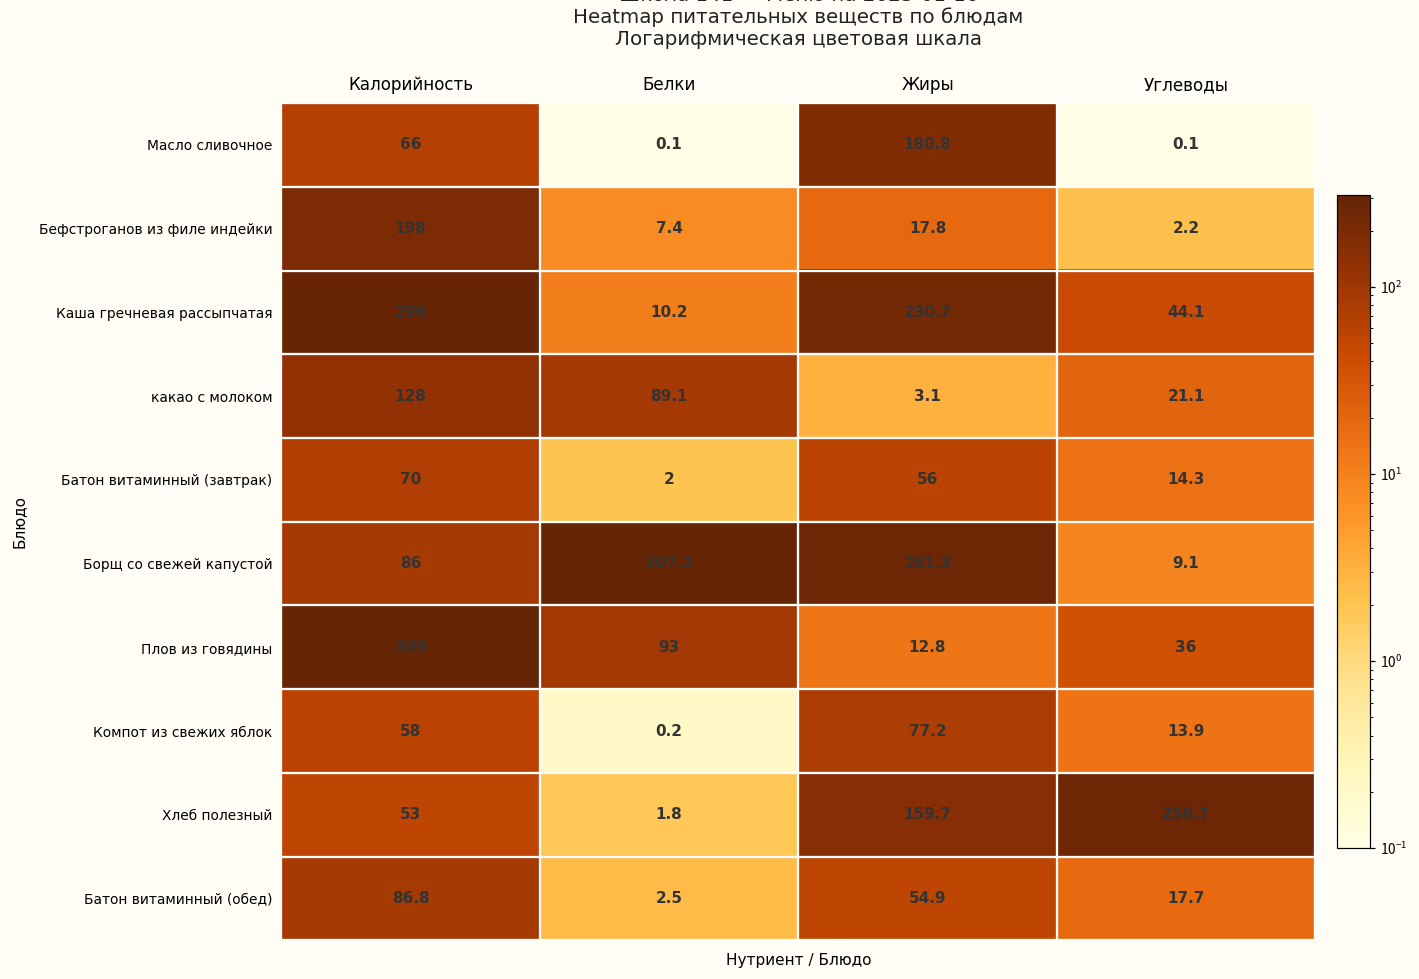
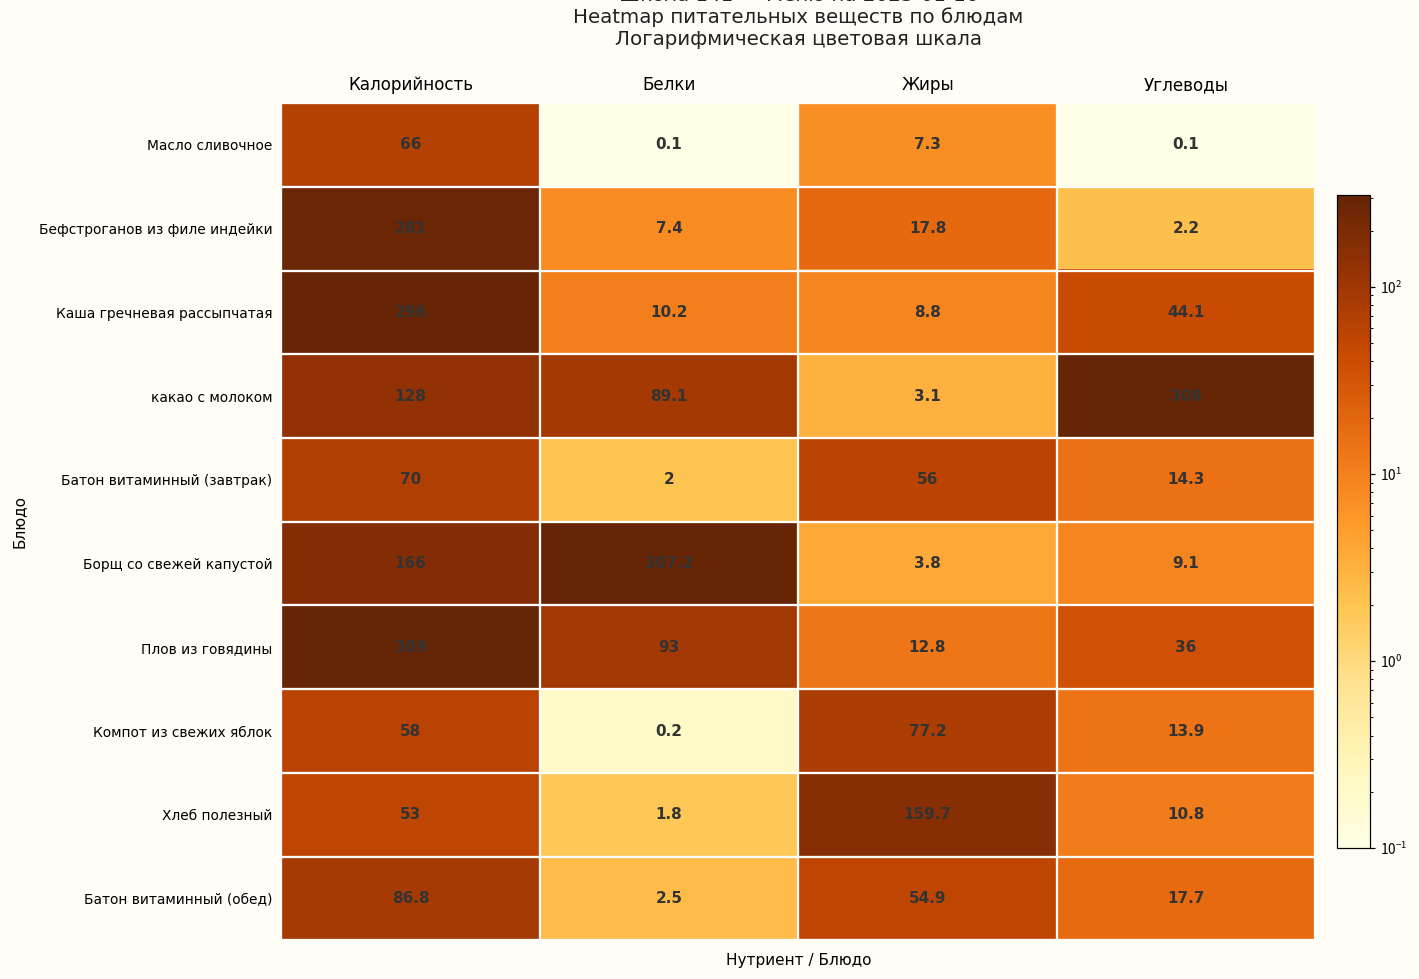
  {
    "Масло сливочное": {
      "Калорийность": 66,
      "Белки": 0.1,
-     "Жиры": 180.8,
+     "Жиры": 7.3,
      "Углеводы": 0.1
    },
    "Бефстроганов из филе индейки": {
-     "Калорийность": 198,
+     "Калорийность": 281,
      "Белки": 7.4,
      "Жиры": 17.8,
      "Углеводы": 2.2
    },
    "Каша гречневая рассыпчатая": {
      "Калорийность": 296,
      "Белки": 10.2,
-     "Жиры": 230.7,
+     "Жиры": 8.8,
      "Углеводы": 44.1
    },
    "какао с молоком": {
      "Калорийность": 128,
      "Белки": 89.1,
      "Жиры": 3.1,
-     "Углеводы": 21.1
+     "Углеводы": 308
    },
    "Батон витаминный (завтрак)": {
      "Калорийность": 70,
      "Белки": 2,
      "Жиры": 56,
      "Углеводы": 14.3
    },
    "Борщ со свежей капустой": {
-     "Калорийность": 86,
+     "Калорийность": 166,
      "Белки": 307.2,
-     "Жиры": 261.3,
+     "Жиры": 3.8,
      "Углеводы": 9.1
    },
    "Плов из говядины": {
      "Калорийность": 309,
      "Белки": 93,
      "Жиры": 12.8,
      "Углеводы": 36
    },
    "Компот из свежих яблок": {
      "Калорийность": 58,
      "Белки": 0.2,
      "Жиры": 77.2,
      "Углеводы": 13.9
    },
    "Хлеб полезный": {
      "Калорийность": 53,
      "Белки": 1.8,
      "Жиры": 159.7,
-     "Углеводы": 256.7
+     "Углеводы": 10.8
    },
    "Батон витаминный (обед)": {
      "Калорийность": 86.8,
      "Белки": 2.5,
      "Жиры": 54.9,
      "Углеводы": 17.7
    }
  }
